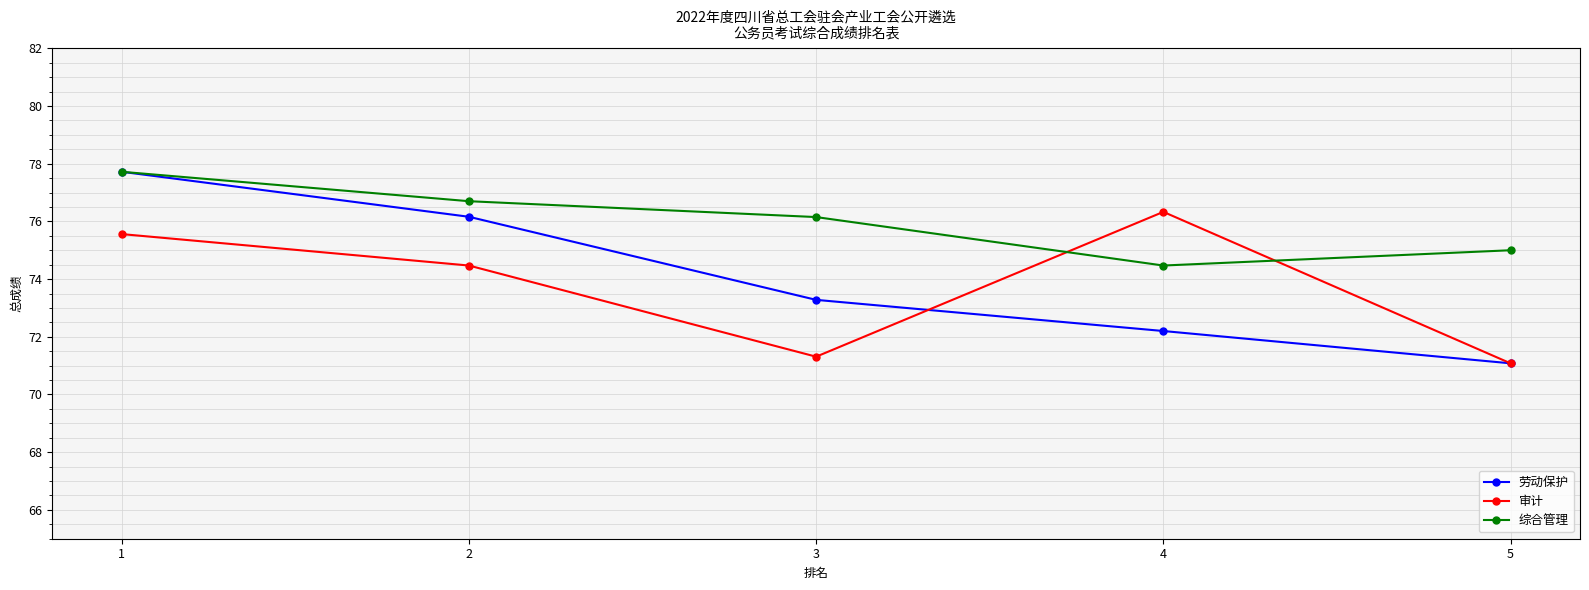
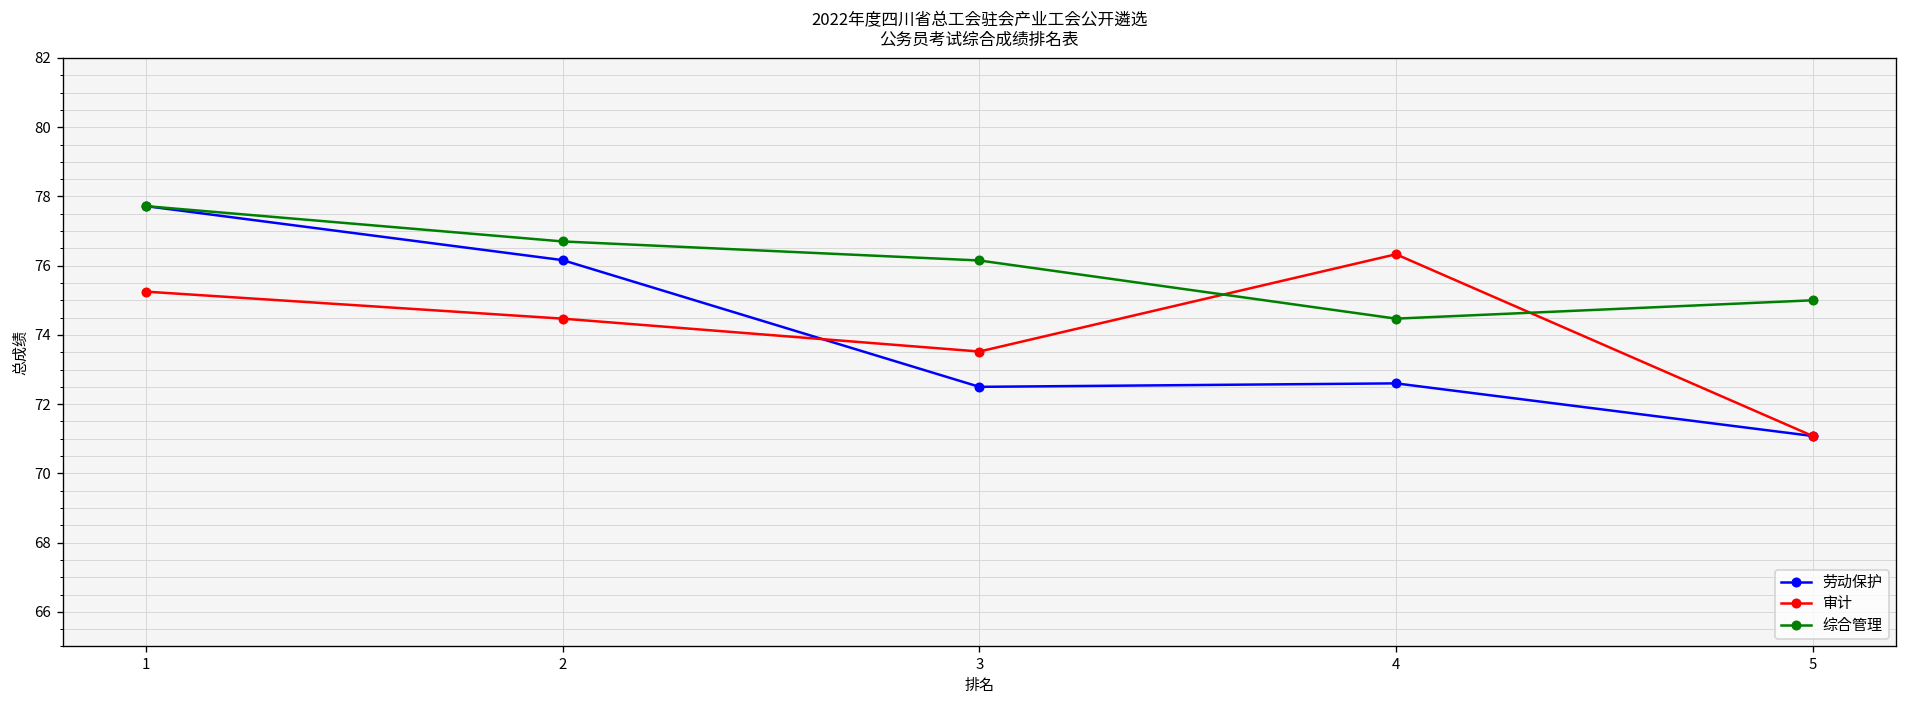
  {
    "劳动保护": {
      "2": 76.2,
-     "3": 73.3,
-     "4": 72.2
+     "3": 72.5,
+     "4": 72.6
    },
    "审计": {
-     "1": 75.6,
+     "1": 75.3,
      "2": 74.5,
-     "3": 71.3,
+     "3": 73.5,
      "4": 76.3
    },
    "综合管理": {
      "2": 76.7,
      "3": 76.2,
      "4": 74.5,
      "5": 75.0
    }
  }
